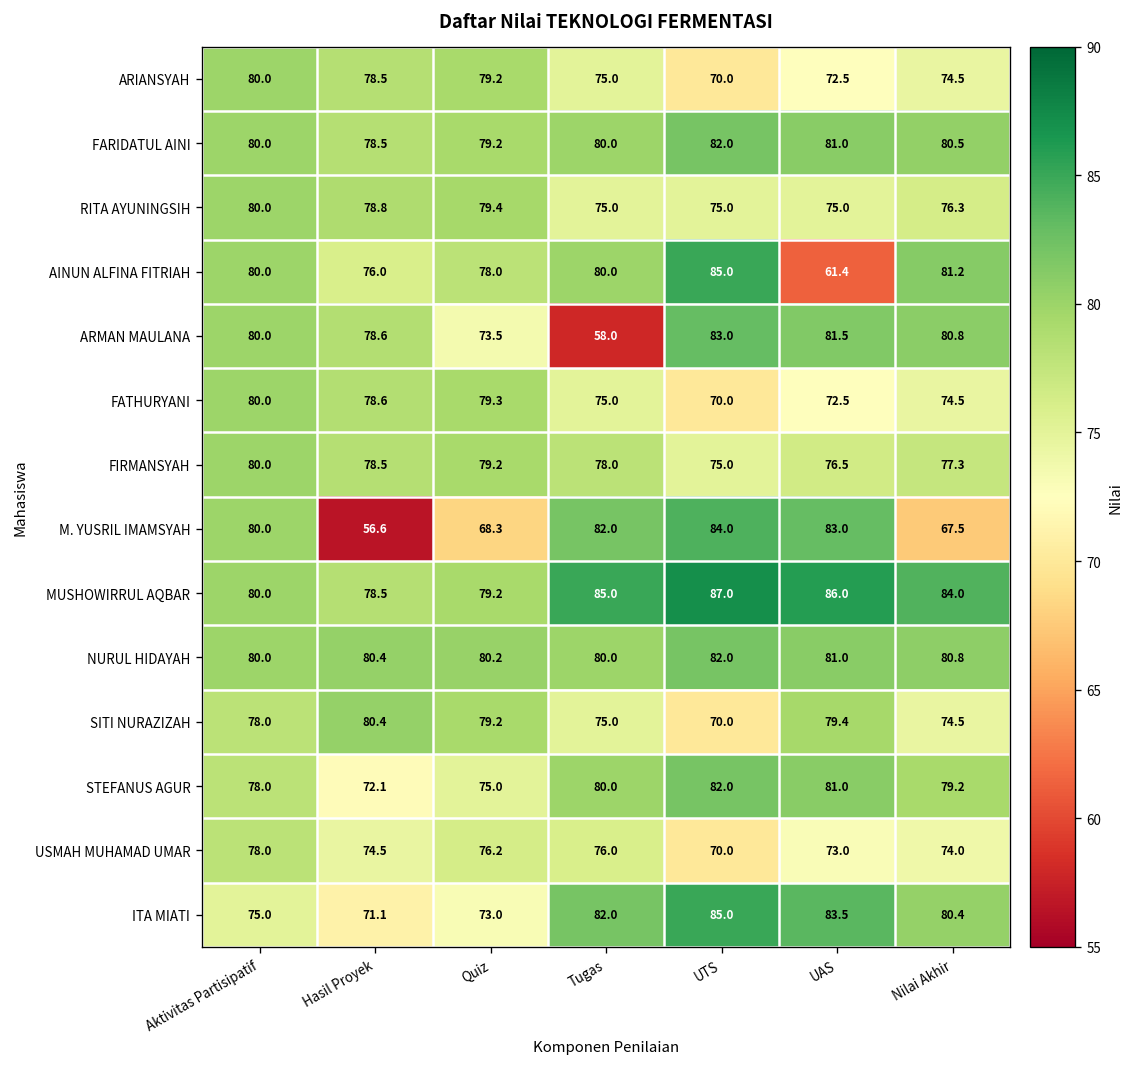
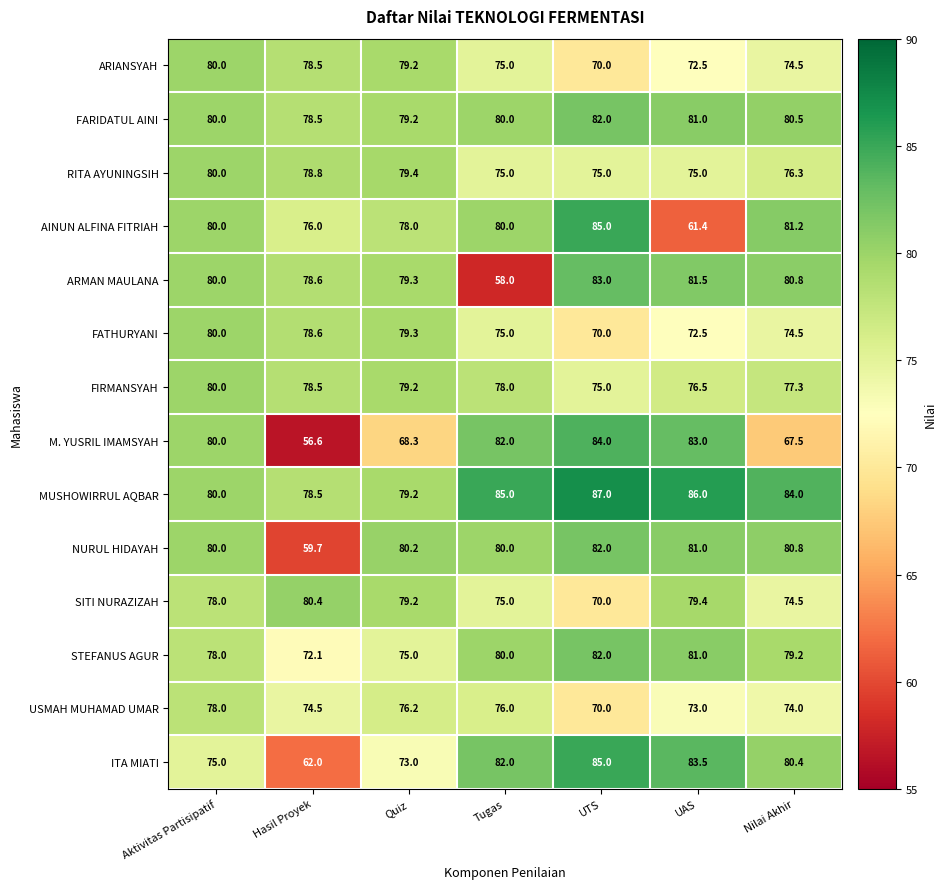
  {
    "ARIANSYAH": {
      "Aktivitas Partisipatif": 80.0,
      "Hasil Proyek": 78.5,
      "Quiz": 79.2,
      "Tugas": 75.0,
      "UTS": 70.0,
      "UAS": 72.5,
      "Nilai Akhir": 74.5
    },
    "FARIDATUL AINI": {
      "Aktivitas Partisipatif": 80.0,
      "Hasil Proyek": 78.5,
      "Quiz": 79.2,
      "Tugas": 80.0,
      "UTS": 82.0,
      "UAS": 81.0,
      "Nilai Akhir": 80.5
    },
    "RITA AYUNINGSIH": {
      "Aktivitas Partisipatif": 80.0,
      "Hasil Proyek": 78.8,
      "Quiz": 79.4,
      "Tugas": 75.0,
      "UTS": 75.0,
      "UAS": 75.0,
      "Nilai Akhir": 76.3
    },
    "AINUN ALFINA FITRIAH": {
      "Aktivitas Partisipatif": 80.0,
      "Hasil Proyek": 76.0,
      "Quiz": 78.0,
      "Tugas": 80.0,
      "UTS": 85.0,
      "UAS": 61.4,
      "Nilai Akhir": 81.2
    },
    "ARMAN MAULANA": {
      "Aktivitas Partisipatif": 80.0,
      "Hasil Proyek": 78.6,
-     "Quiz": 73.5,
+     "Quiz": 79.3,
      "Tugas": 58.0,
      "UTS": 83.0,
      "UAS": 81.5,
      "Nilai Akhir": 80.8
    },
    "FATHURYANI": {
      "Aktivitas Partisipatif": 80.0,
      "Hasil Proyek": 78.6,
      "Quiz": 79.3,
      "Tugas": 75.0,
      "UTS": 70.0,
      "UAS": 72.5,
      "Nilai Akhir": 74.5
    },
    "FIRMANSYAH": {
      "Aktivitas Partisipatif": 80.0,
      "Hasil Proyek": 78.5,
      "Quiz": 79.2,
      "Tugas": 78.0,
      "UTS": 75.0,
      "UAS": 76.5,
      "Nilai Akhir": 77.3
    },
    "M. YUSRIL IMAMSYAH": {
      "Aktivitas Partisipatif": 80.0,
      "Hasil Proyek": 56.6,
      "Quiz": 68.3,
      "Tugas": 82.0,
      "UTS": 84.0,
      "UAS": 83.0,
      "Nilai Akhir": 67.5
    },
    "MUSHOWIRRUL AQBAR": {
      "Aktivitas Partisipatif": 80.0,
      "Hasil Proyek": 78.5,
      "Quiz": 79.2,
      "Tugas": 85.0,
      "UTS": 87.0,
      "UAS": 86.0,
      "Nilai Akhir": 84.0
    },
    "NURUL HIDAYAH": {
      "Aktivitas Partisipatif": 80.0,
-     "Hasil Proyek": 80.4,
+     "Hasil Proyek": 59.7,
      "Quiz": 80.2,
      "Tugas": 80.0,
      "UTS": 82.0,
      "UAS": 81.0,
      "Nilai Akhir": 80.8
    },
    "SITI NURAZIZAH": {
      "Aktivitas Partisipatif": 78.0,
      "Hasil Proyek": 80.4,
      "Quiz": 79.2,
      "Tugas": 75.0,
      "UTS": 70.0,
      "UAS": 79.4,
      "Nilai Akhir": 74.5
    },
    "STEFANUS AGUR": {
      "Aktivitas Partisipatif": 78.0,
      "Hasil Proyek": 72.1,
      "Quiz": 75.0,
      "Tugas": 80.0,
      "UTS": 82.0,
      "UAS": 81.0,
      "Nilai Akhir": 79.2
    },
    "USMAH MUHAMAD UMAR": {
      "Aktivitas Partisipatif": 78.0,
      "Hasil Proyek": 74.5,
      "Quiz": 76.2,
      "Tugas": 76.0,
      "UTS": 70.0,
      "UAS": 73.0,
      "Nilai Akhir": 74.0
    },
    "ITA MIATI": {
      "Aktivitas Partisipatif": 75.0,
-     "Hasil Proyek": 71.1,
+     "Hasil Proyek": 62.0,
      "Quiz": 73.0,
      "Tugas": 82.0,
      "UTS": 85.0,
      "UAS": 83.5,
      "Nilai Akhir": 80.4
    }
  }
